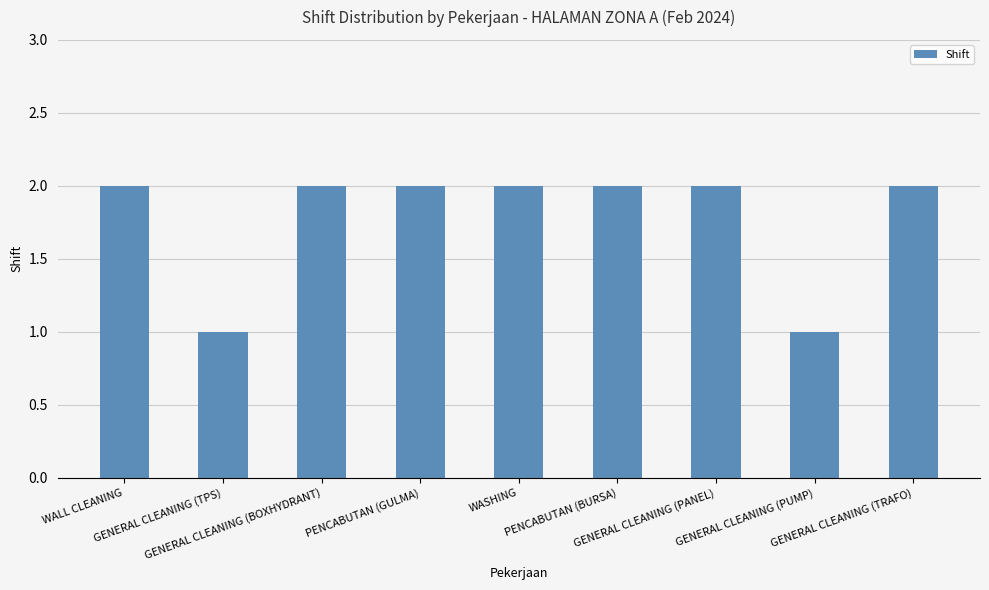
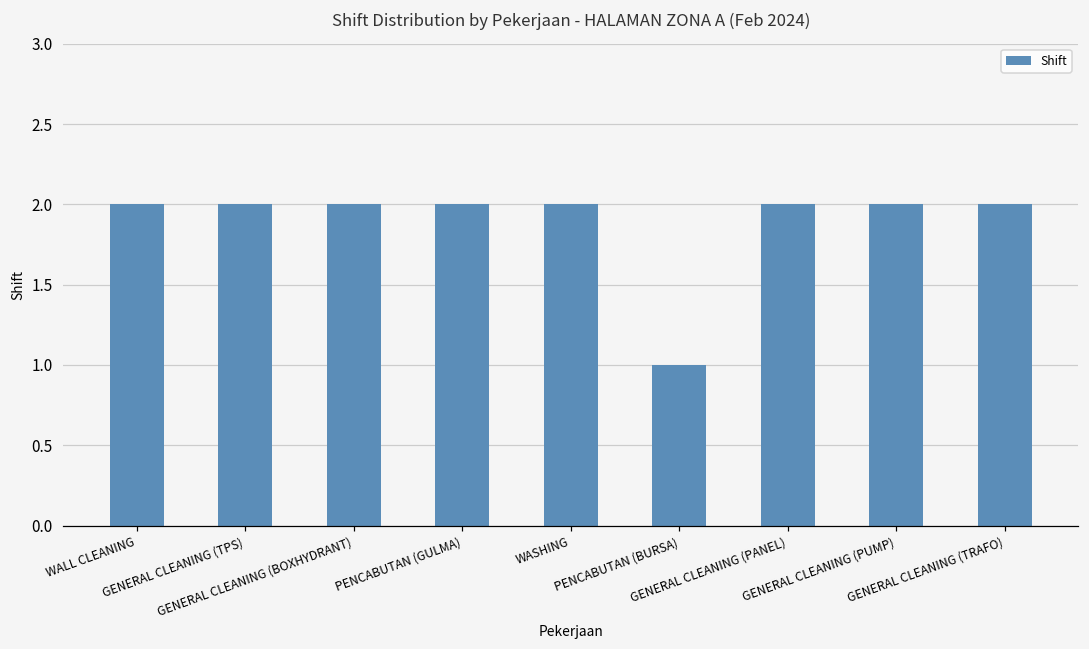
  {
    "WALL CLEANING": 2,
-   "GENERAL CLEANING (TPS)": 1,
+   "GENERAL CLEANING (TPS)": 2,
    "GENERAL CLEANING (BOXHYDRANT)": 2,
    "PENCABUTAN (GULMA)": 2,
    "WASHING": 2,
-   "PENCABUTAN (BURSA)": 2,
+   "PENCABUTAN (BURSA)": 1,
    "GENERAL CLEANING (PANEL)": 2,
-   "GENERAL CLEANING (PUMP)": 1,
+   "GENERAL CLEANING (PUMP)": 2,
    "GENERAL CLEANING (TRAFO)": 2
  }
